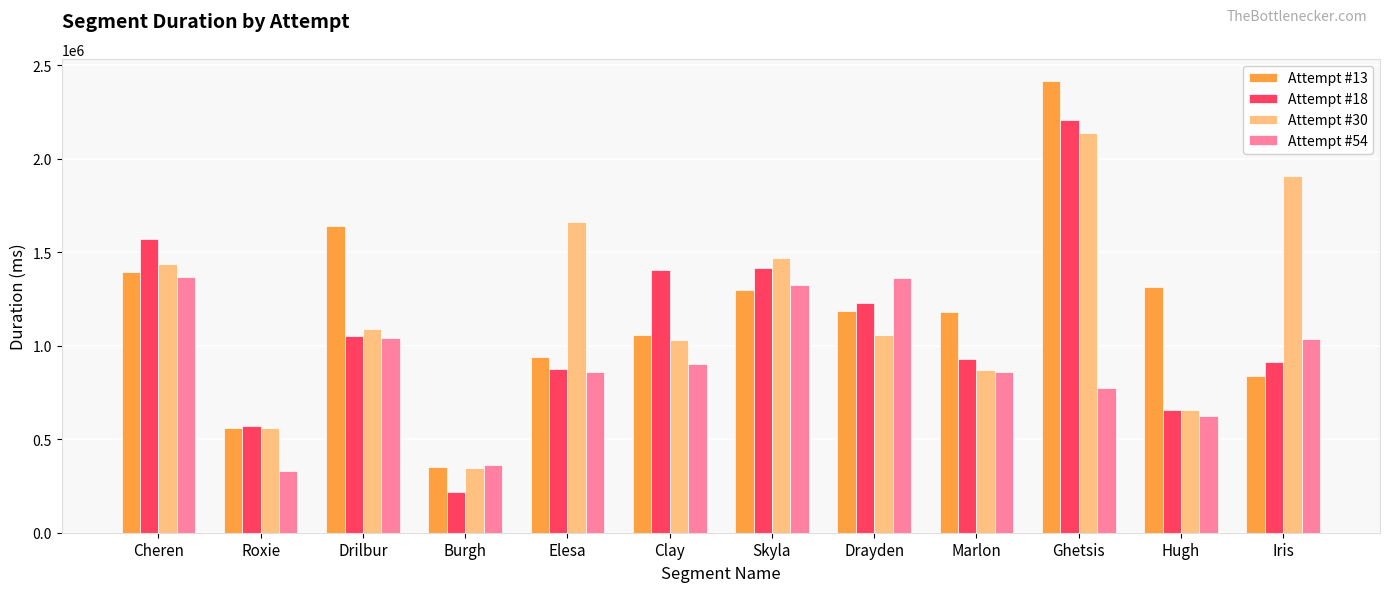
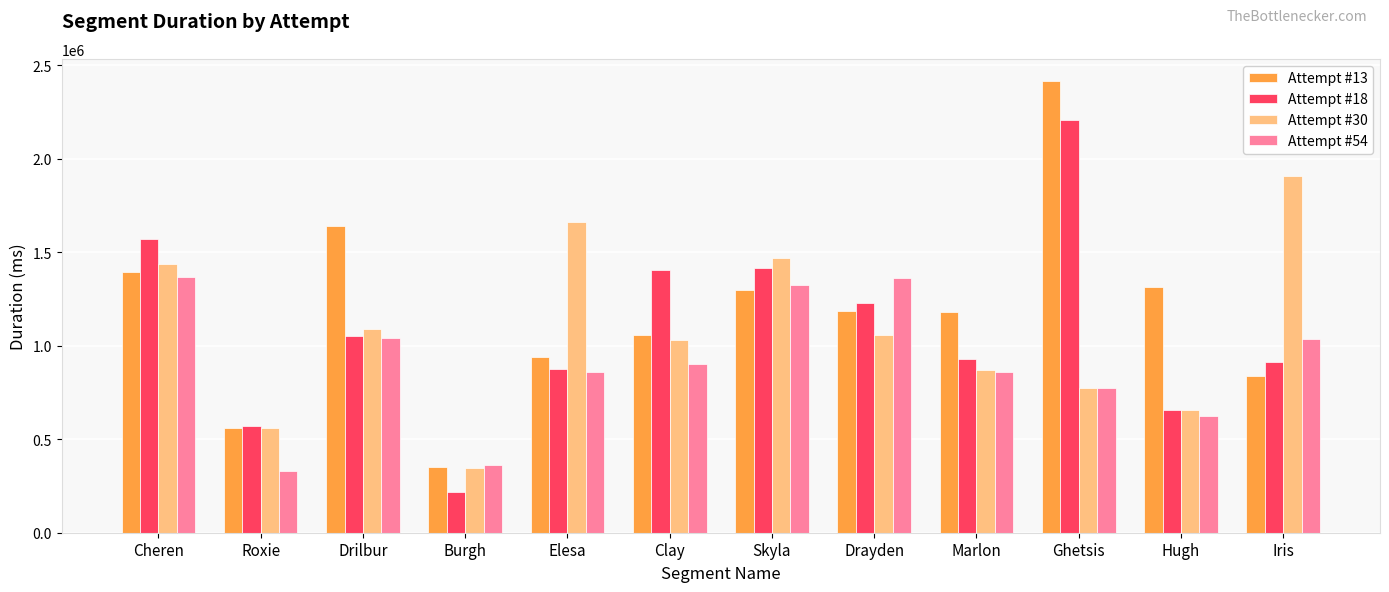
  {
    "Attempt #13": {
      "Cheren": 1400000,
      "Roxie": 560000,
      "Drilbur": 1640000,
      "Burgh": 350000,
      "Elesa": 940000,
      "Clay": 1060000,
      "Skyla": 1300000,
      "Drayden": 1190000,
      "Marlon": 1180000,
      "Ghetsis": 2410000,
      "Hugh": 1310000,
      "Iris": 840000
    },
    "Attempt #18": {
      "Cheren": 1570000,
      "Roxie": 570000,
      "Drilbur": 1050000,
      "Burgh": 220000,
      "Elesa": 880000,
      "Clay": 1400000,
      "Skyla": 1420000,
      "Drayden": 1230000,
      "Marlon": 930000,
      "Ghetsis": 2210000,
      "Hugh": 660000,
      "Iris": 910000
    },
    "Attempt #30": {
      "Cheren": 1430000,
      "Roxie": 560000,
      "Drilbur": 1090000,
      "Burgh": 340000,
      "Elesa": 1660000,
      "Clay": 1030000,
      "Skyla": 1470000,
      "Drayden": 1060000,
      "Marlon": 870000,
-     "Ghetsis": 2140000,
+     "Ghetsis": 770000,
      "Hugh": 660000,
      "Iris": 1910000
    },
    "Attempt #54": {
      "Cheren": 1370000,
      "Roxie": 330000,
      "Drilbur": 1040000,
      "Burgh": 360000,
      "Elesa": 860000,
      "Clay": 900000,
      "Skyla": 1320000,
      "Drayden": 1360000,
      "Marlon": 860000,
      "Ghetsis": 770000,
      "Hugh": 630000,
      "Iris": 1040000
    }
  }
